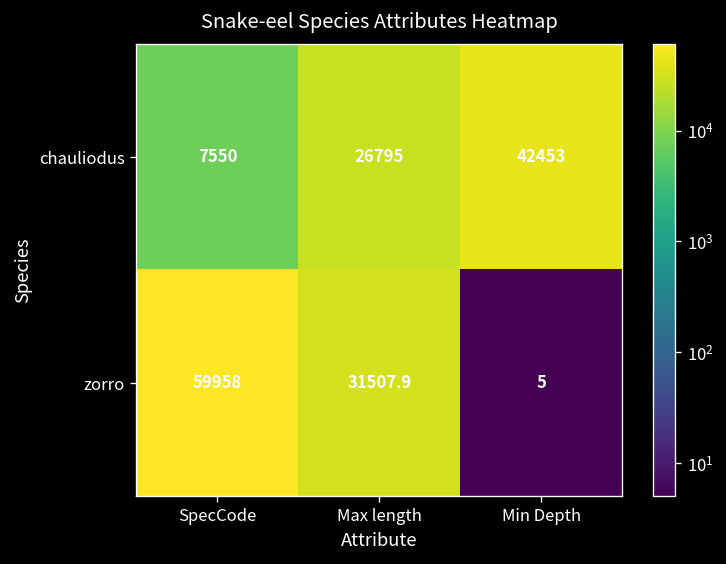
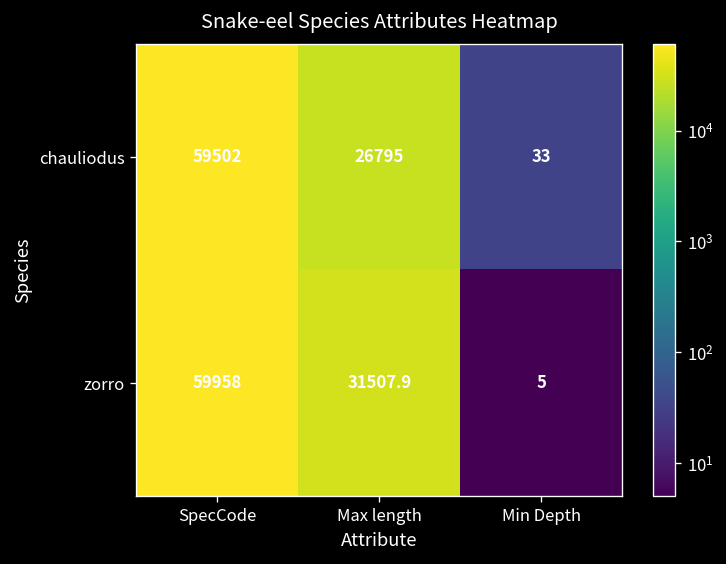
  {
    "chauliodus": {
-     "SpecCode": 7550,
+     "SpecCode": 59502,
      "Max length": 26795,
-     "Min Depth": 42453
+     "Min Depth": 33
    },
    "zorro": {
      "SpecCode": 59958,
      "Max length": 31507.9,
      "Min Depth": 5
    }
  }
